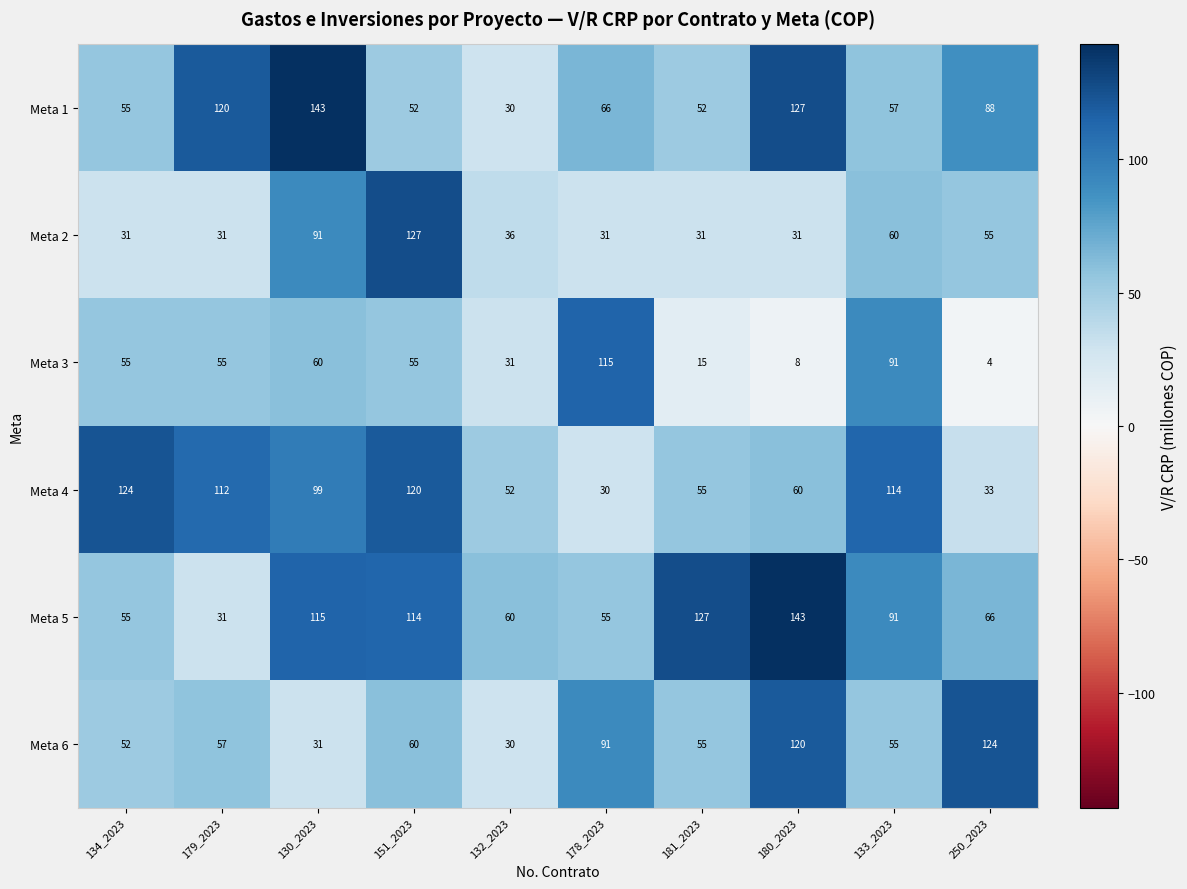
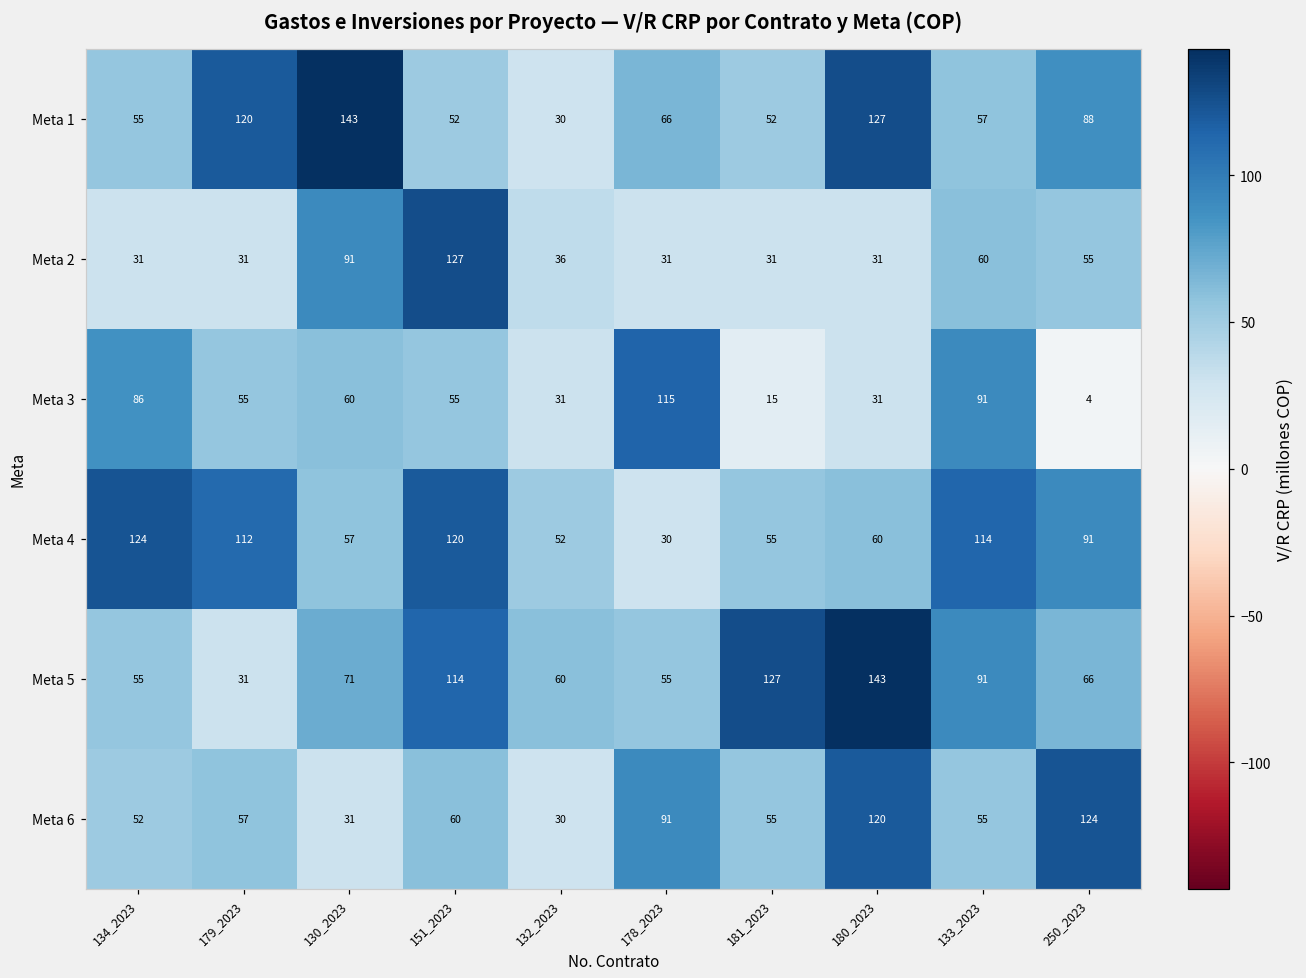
  {
    "Meta 1": {
      "134_2023": 55,
      "179_2023": 120,
      "130_2023": 143,
      "151_2023": 52,
      "132_2023": 30,
      "178_2023": 66,
      "181_2023": 52,
      "180_2023": 127,
      "133_2023": 57,
      "250_2023": 88
    },
    "Meta 2": {
      "134_2023": 31,
      "179_2023": 31,
      "130_2023": 91,
      "151_2023": 127,
      "132_2023": 36,
      "178_2023": 31,
      "181_2023": 31,
      "180_2023": 31,
      "133_2023": 60,
      "250_2023": 55
    },
    "Meta 3": {
-     "134_2023": 55,
+     "134_2023": 86,
      "179_2023": 55,
      "130_2023": 60,
      "151_2023": 55,
      "132_2023": 31,
      "178_2023": 115,
      "181_2023": 15,
-     "180_2023": 8,
+     "180_2023": 31,
      "133_2023": 91,
      "250_2023": 4
    },
    "Meta 4": {
      "134_2023": 124,
      "179_2023": 112,
-     "130_2023": 99,
+     "130_2023": 57,
      "151_2023": 120,
      "132_2023": 52,
      "178_2023": 30,
      "181_2023": 55,
      "180_2023": 60,
      "133_2023": 114,
-     "250_2023": 33
+     "250_2023": 91
    },
    "Meta 5": {
      "134_2023": 55,
      "179_2023": 31,
-     "130_2023": 115,
+     "130_2023": 71,
      "151_2023": 114,
      "132_2023": 60,
      "178_2023": 55,
      "181_2023": 127,
      "180_2023": 143,
      "133_2023": 91,
      "250_2023": 66
    },
    "Meta 6": {
      "134_2023": 52,
      "179_2023": 57,
      "130_2023": 31,
      "151_2023": 60,
      "132_2023": 30,
      "178_2023": 91,
      "181_2023": 55,
      "180_2023": 120,
      "133_2023": 55,
      "250_2023": 124
    }
  }
